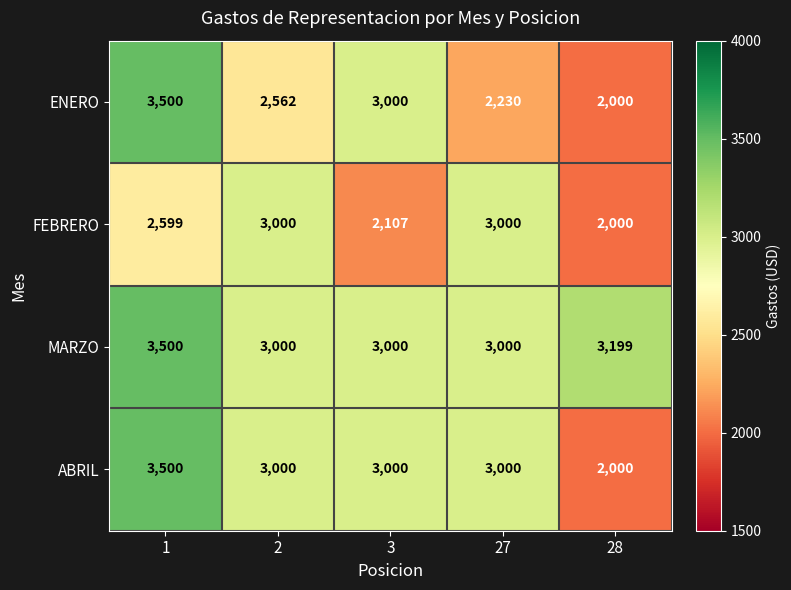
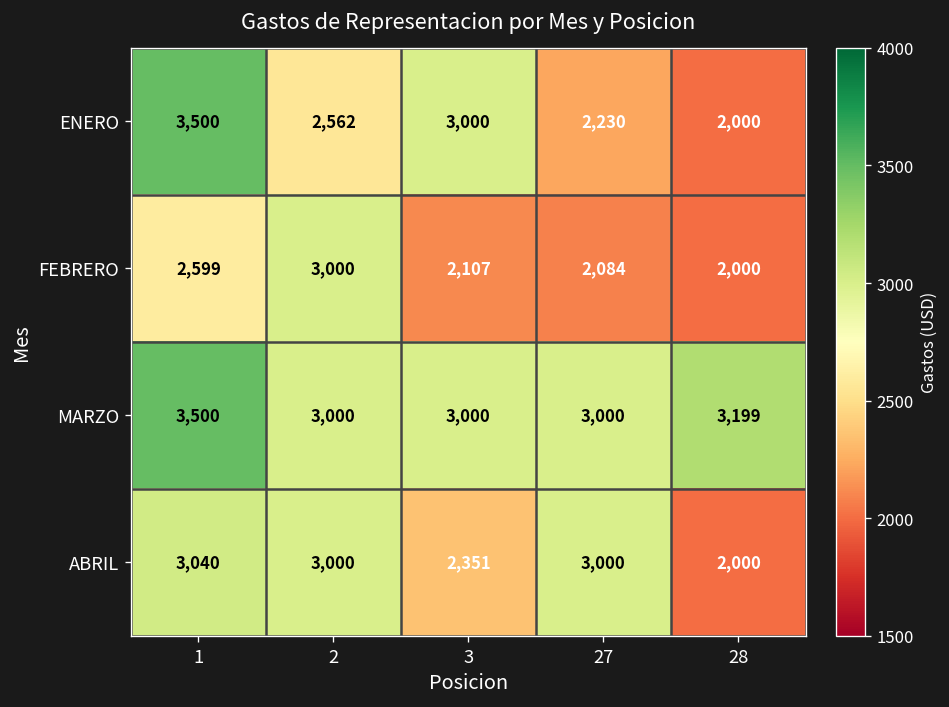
  {
    "ENERO": {
      "1": "3,500",
      "2": "2,562",
      "3": "3,000",
      "27": "2,230",
      "28": "2,000"
    },
    "FEBRERO": {
      "1": "2,599",
      "2": "3,000",
      "3": "2,107",
-     "27": "3,000",
+     "27": "2,084",
      "28": "2,000"
    },
    "MARZO": {
      "1": "3,500",
      "2": "3,000",
      "3": "3,000",
      "27": "3,000",
      "28": "3,199"
    },
    "ABRIL": {
-     "1": "3,500",
+     "1": "3,040",
      "2": "3,000",
-     "3": "3,000",
+     "3": "2,351",
      "27": "3,000",
      "28": "2,000"
    }
  }
